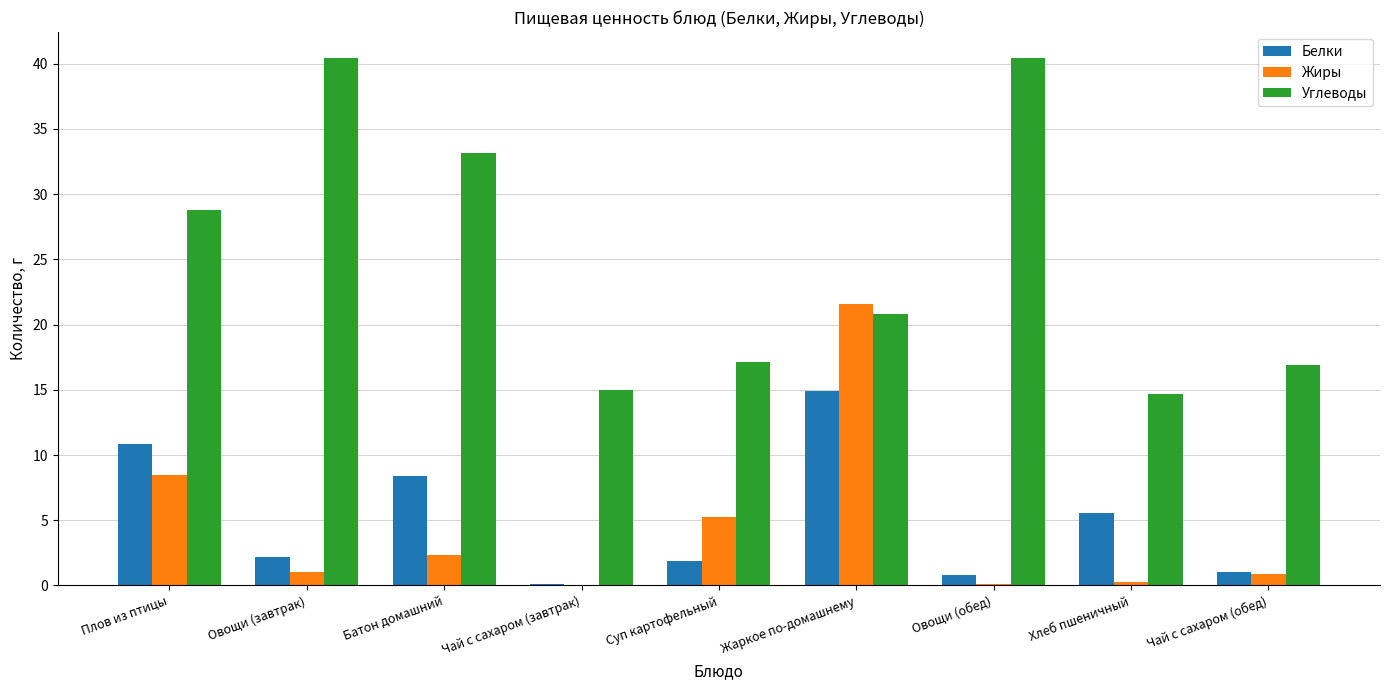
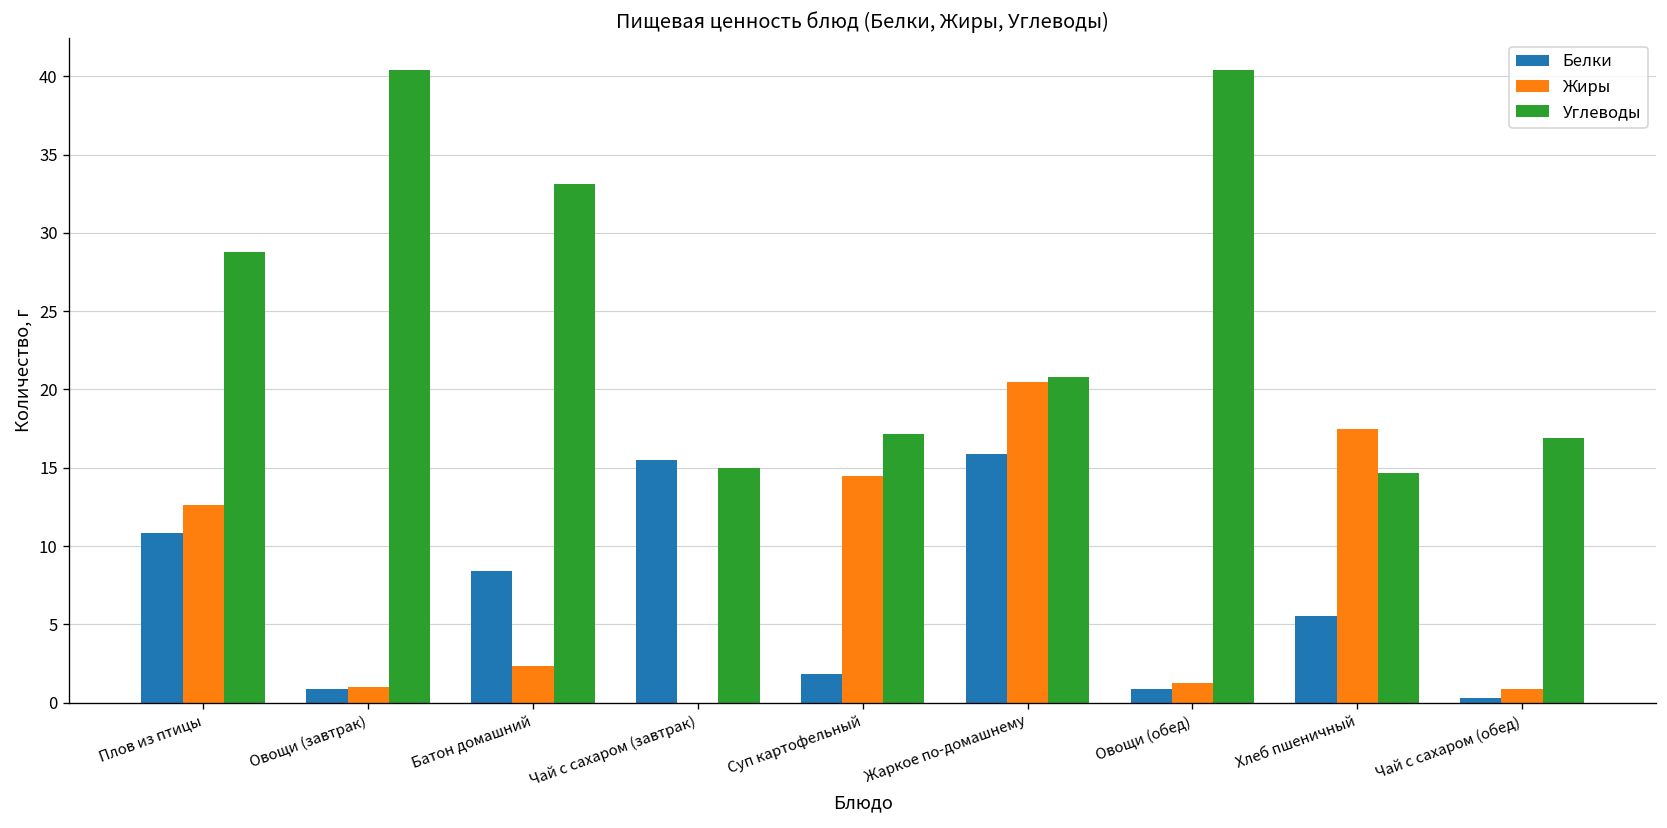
  {
    "Белки": {
      "Плов из птицы": 10.8,
-     "Овощи (завтрак)": 2.2,
+     "Овощи (завтрак)": 0.8,
      "Батон домашний": 8.4,
-     "Чай с сахаром (завтрак)": 0.1,
+     "Чай с сахаром (завтрак)": 15.5,
      "Суп картофельный": 1.9,
-     "Жаркое по-домашнему": 14.9,
+     "Жаркое по-домашнему": 15.9,
      "Овощи (обед)": 0.8,
      "Хлеб пшеничный": 5.6,
-     "Чай с сахаром (обед)": 1.0
+     "Чай с сахаром (обед)": 0.3
    },
    "Жиры": {
-     "Плов из птицы": 8.5,
+     "Плов из птицы": 12.6,
      "Овощи (завтрак)": 1.0,
      "Батон домашний": 2.4,
      "Чай с сахаром (завтрак)": 0.0,
-     "Суп картофельный": 5.3,
-     "Жаркое по-домашнему": 21.6,
-     "Овощи (обед)": 0.1,
-     "Хлеб пшеничный": 0.3,
+     "Суп картофельный": 14.5,
+     "Жаркое по-домашнему": 20.5,
+     "Овощи (обед)": 1.3,
+     "Хлеб пшеничный": 17.5,
      "Чай с сахаром (обед)": 0.9
    },
    "Углеводы": {
      "Плов из птицы": 28.8,
      "Овощи (завтрак)": 40.4,
      "Батон домашний": 33.1,
      "Чай с сахаром (завтрак)": 15.0,
      "Суп картофельный": 17.2,
      "Жаркое по-домашнему": 20.8,
      "Овощи (обед)": 40.4,
      "Хлеб пшеничный": 14.7,
      "Чай с сахаром (обед)": 16.9
    }
  }
